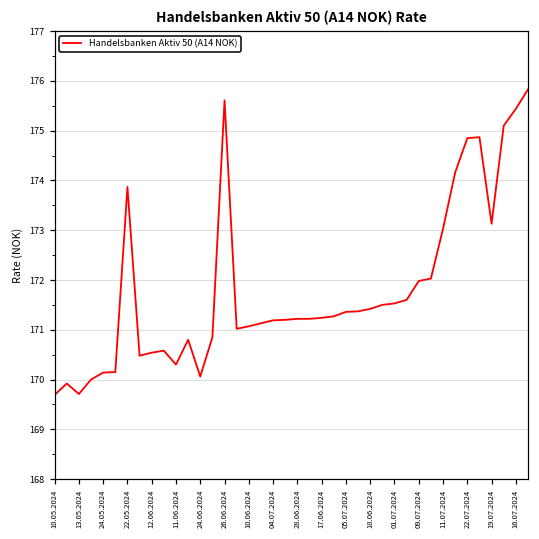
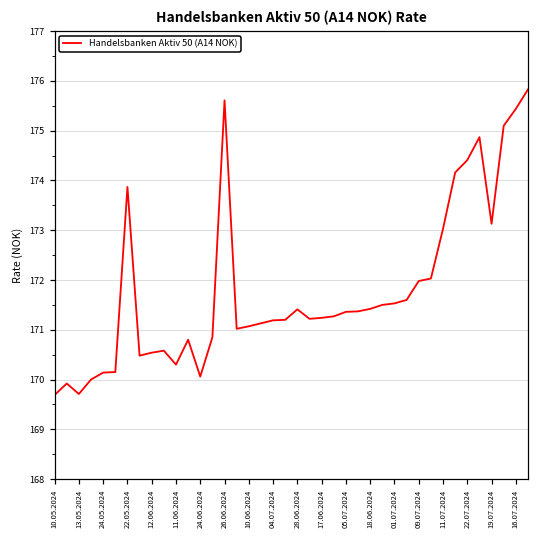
  {
    "10.05.2024": 169.7,
    "13.05.2024": 169.7,
    "24.05.2024": 170.1,
    "22.05.2024": 173.9,
    "12.06.2024": 170.5,
    "11.06.2024": 170.3,
    "24.06.2024": 170.1,
    "26.06.2024": 175.6,
    "10.06.2024": 171.1,
    "04.07.2024": 171.2,
-   "28.06.2024": 171.2,
+   "28.06.2024": 171.4,
    "17.06.2024": 171.2,
    "05.07.2024": 171.4,
    "18.06.2024": 171.4,
    "01.07.2024": 171.5,
    "09.07.2024": 172.0,
    "11.07.2024": 173.0,
-   "22.07.2024": 174.9,
+   "22.07.2024": 174.4,
    "19.07.2024": 173.1,
    "16.07.2024": 175.4
  }
